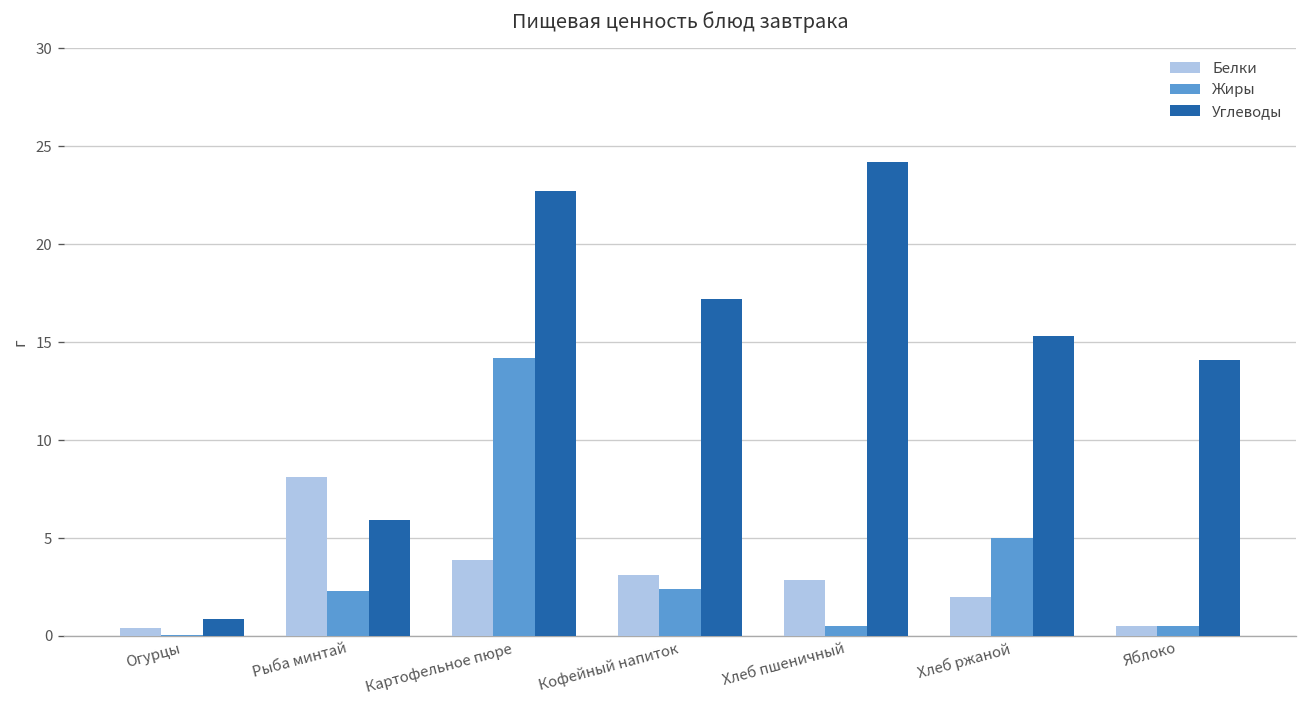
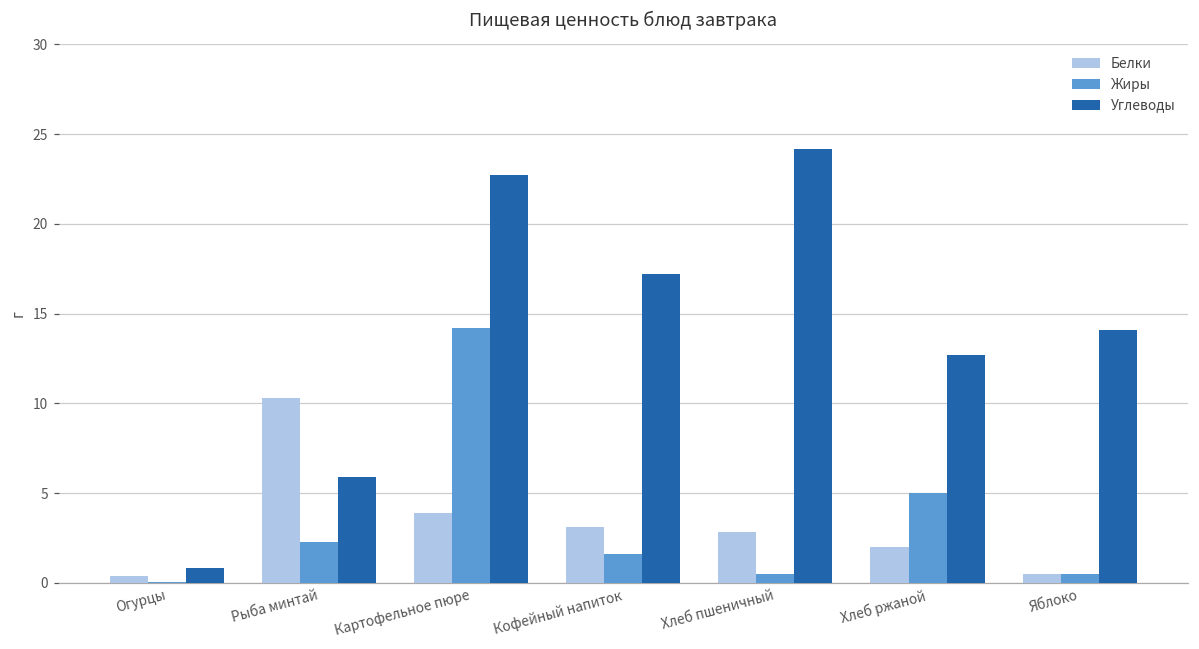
  {
    "Белки": {
      "Огурцы": 0.4,
-     "Рыба минтай": 8.1,
+     "Рыба минтай": 10.3,
      "Картофельное пюре": 3.9,
      "Кофейный напиток": 3.1,
      "Хлеб пшеничный": 2.8,
      "Хлеб ржаной": 2.0,
      "Яблоко": 0.5
    },
    "Жиры": {
      "Рыба минтай": 2.3,
      "Картофельное пюре": 14.2,
-     "Кофейный напиток": 2.4,
+     "Кофейный напиток": 1.6,
      "Хлеб пшеничный": 0.5,
      "Хлеб ржаной": 5.0,
      "Яблоко": 0.5
    },
    "Углеводы": {
      "Огурцы": 0.9,
      "Рыба минтай": 5.9,
      "Картофельное пюре": 22.7,
      "Кофейный напиток": 17.2,
      "Хлеб пшеничный": 24.2,
-     "Хлеб ржаной": 15.3,
+     "Хлеб ржаной": 12.7,
      "Яблоко": 14.1
    }
  }
